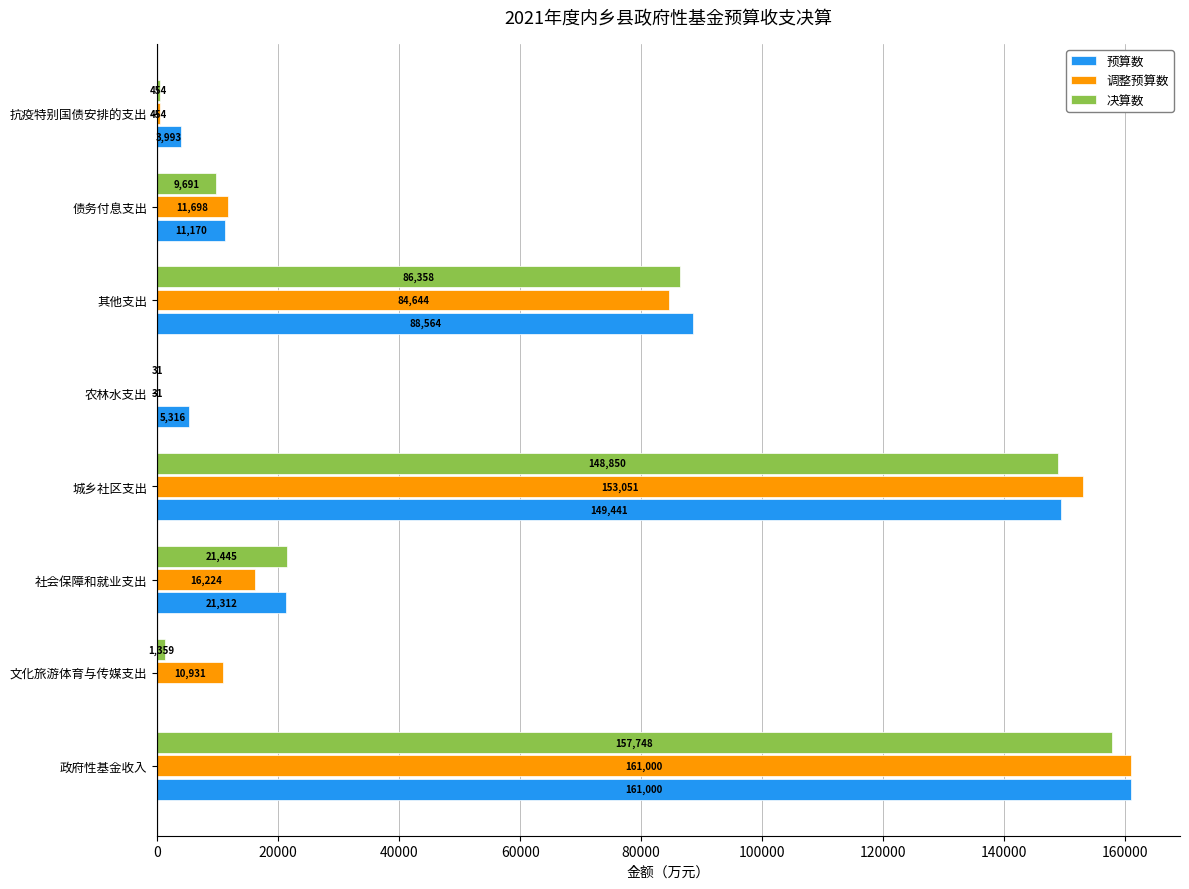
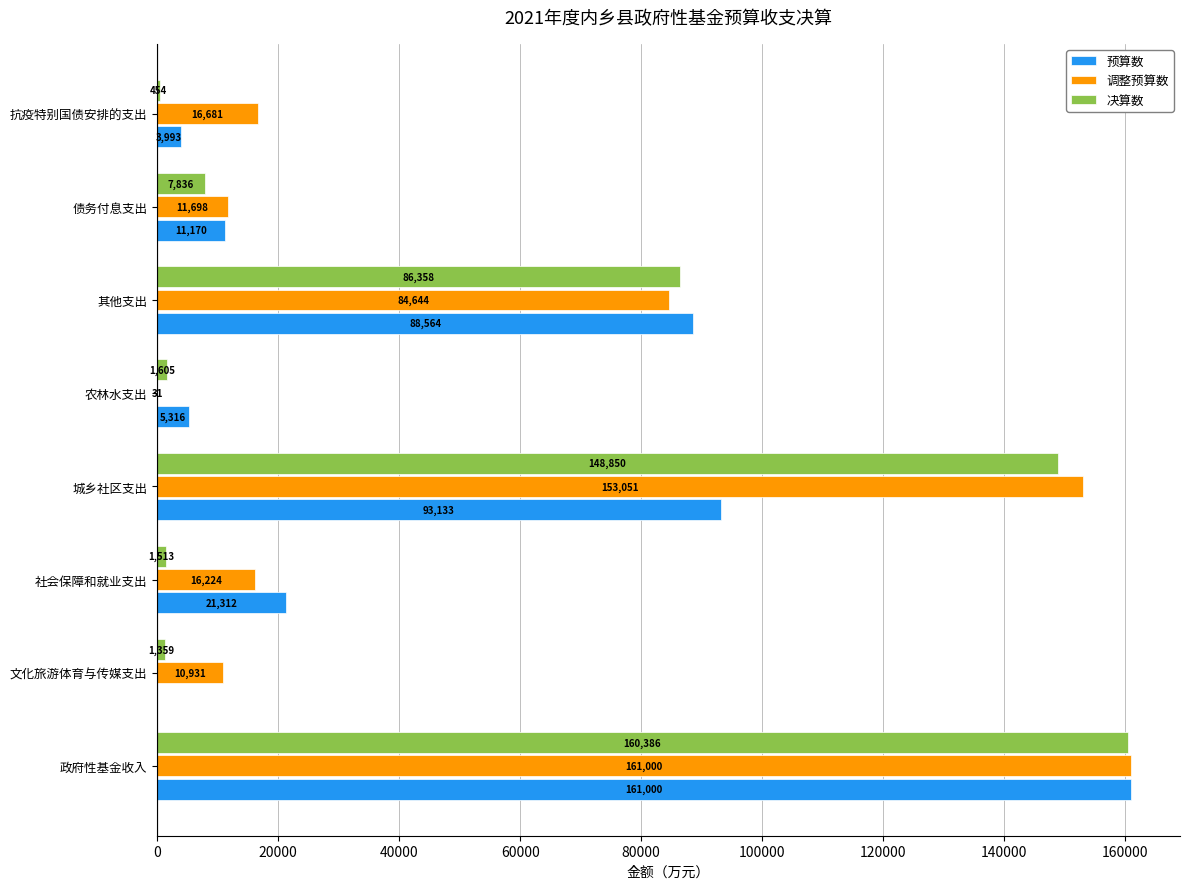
  {
    "预算数": {
      "抗疫特别国债安排的支出": "3,993",
      "债务付息支出": "11,170",
      "其他支出": "88,564",
      "农林水支出": "5,316",
-     "城乡社区支出": "149,441",
+     "城乡社区支出": "93,133",
      "社会保障和就业支出": "21,312",
      "政府性基金收入": "161,000"
    },
    "调整预算数": {
-     "抗疫特别国债安排的支出": "454",
+     "抗疫特别国债安排的支出": "16,681",
      "债务付息支出": "11,698",
      "其他支出": "84,644",
      "农林水支出": "31",
      "城乡社区支出": "153,051",
      "社会保障和就业支出": "16,224",
      "文化旅游体育与传媒支出": "10,931",
      "政府性基金收入": "161,000"
    },
    "决算数": {
      "抗疫特别国债安排的支出": "454",
-     "债务付息支出": "9,691",
+     "债务付息支出": "7,836",
      "其他支出": "86,358",
-     "农林水支出": "31",
+     "农林水支出": "1,605",
      "城乡社区支出": "148,850",
-     "社会保障和就业支出": "21,445",
+     "社会保障和就业支出": "1,513",
      "文化旅游体育与传媒支出": "1,359",
-     "政府性基金收入": "157,748"
+     "政府性基金收入": "160,386"
    }
  }
